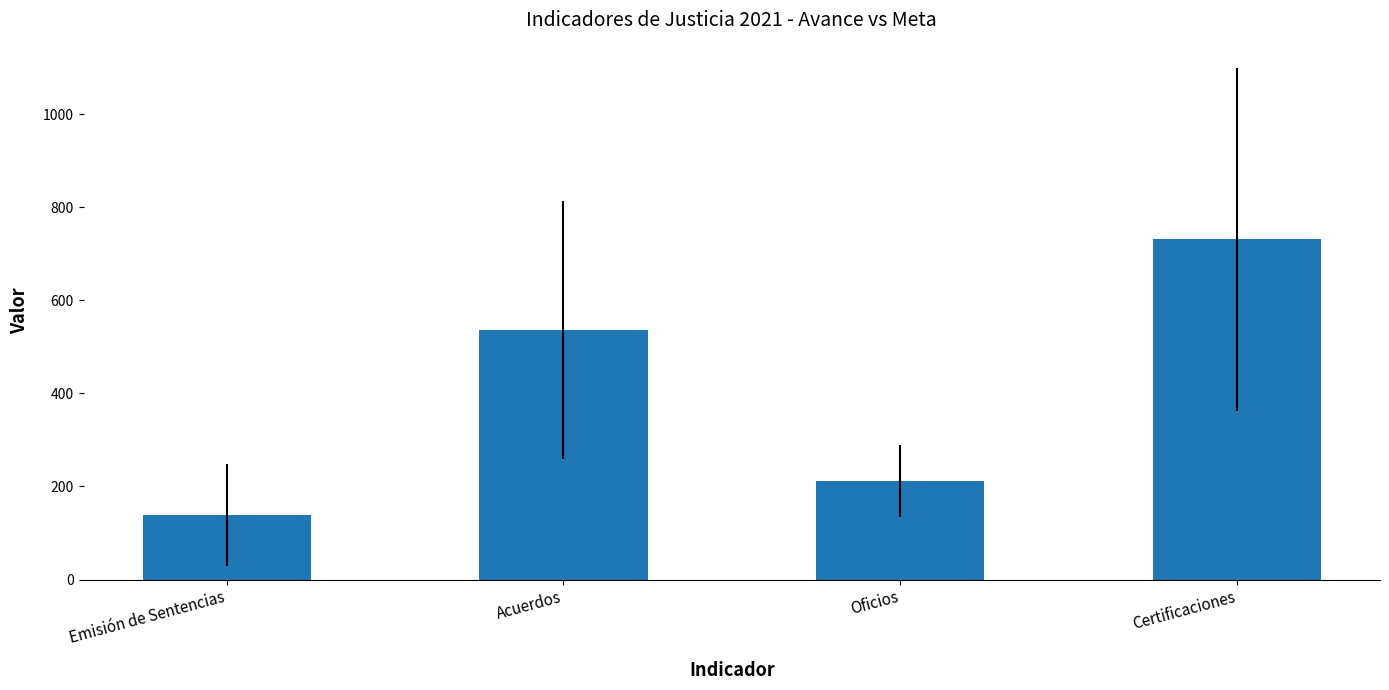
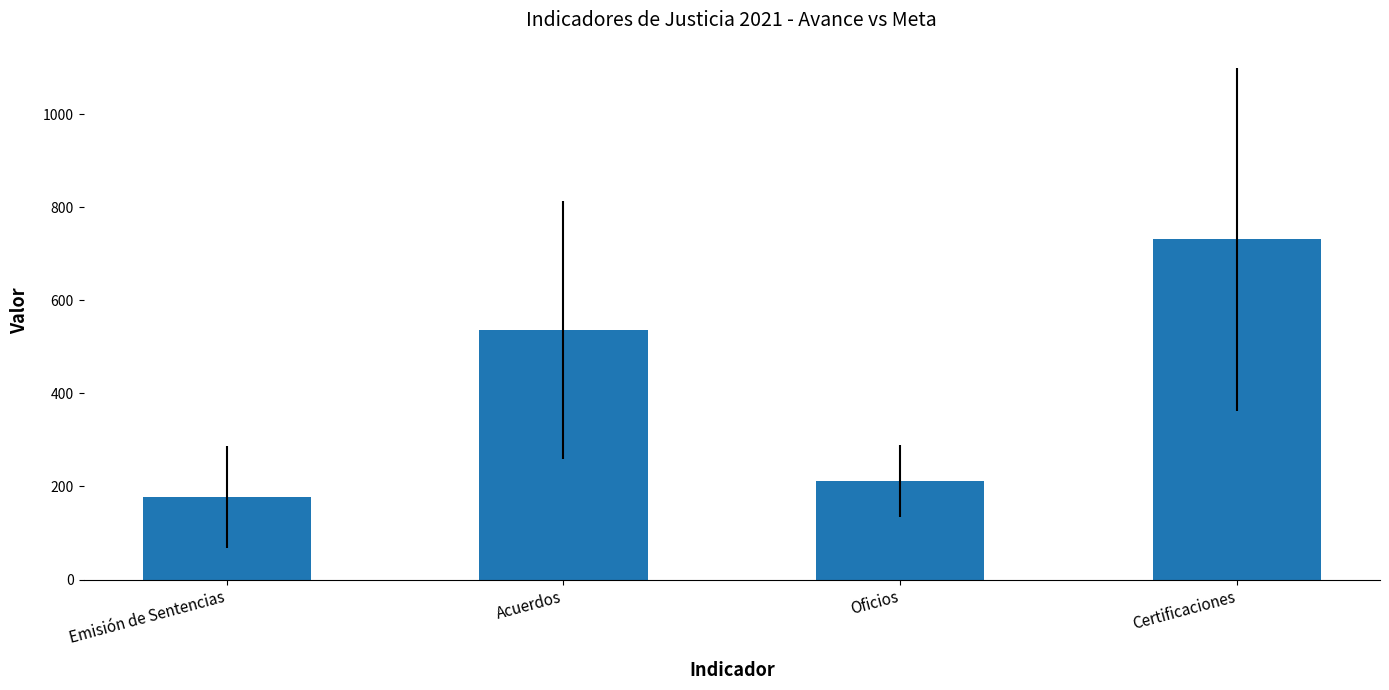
  {
-   "Emisión de Sentencias": 140,
+   "Emisión de Sentencias": 180,
    "Acuerdos": 540,
    "Oficios": 210,
    "Certificaciones": 730
  }
